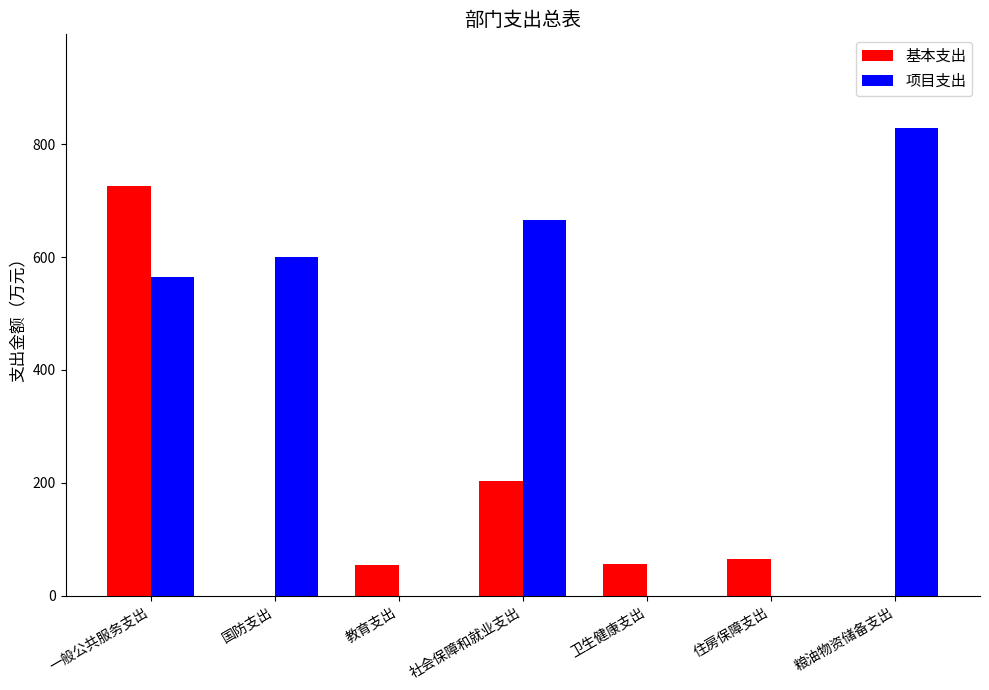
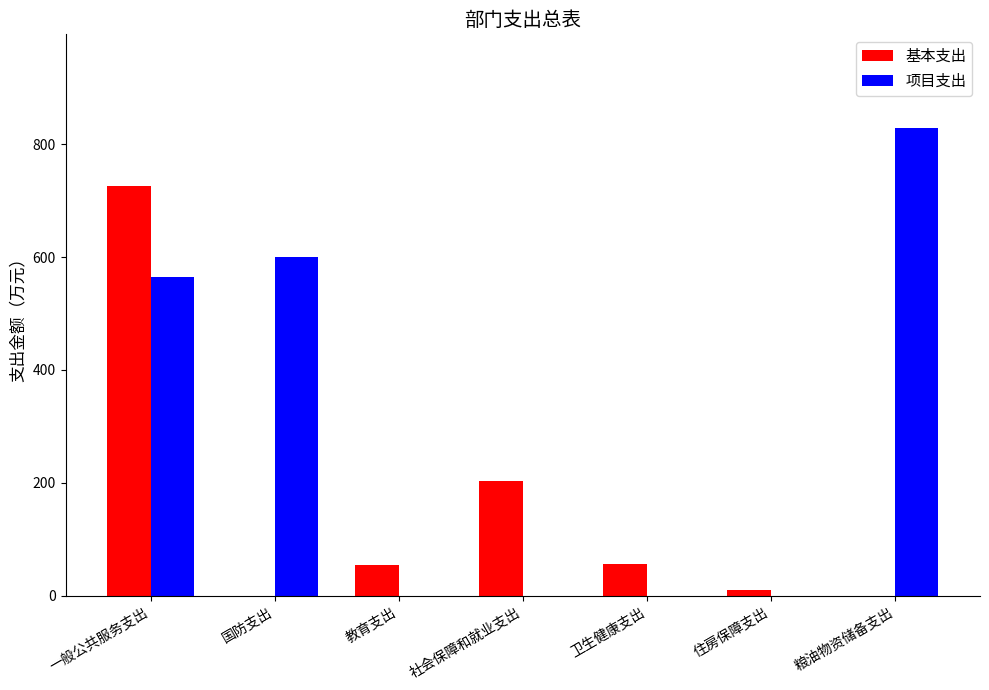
  {
    "基本支出": {
      "一般公共服务支出": 730,
      "国防支出": 0,
      "教育支出": 60,
      "社会保障和就业支出": 200,
      "卫生健康支出": 60,
-     "住房保障支出": 70,
+     "住房保障支出": 10,
      "粮油物资储备支出": 0
    },
    "项目支出": {
      "一般公共服务支出": 560,
      "国防支出": 600,
      "教育支出": 0,
-     "社会保障和就业支出": 670,
+     "社会保障和就业支出": 0,
      "卫生健康支出": 0,
      "住房保障支出": 0,
      "粮油物资储备支出": 830
    }
  }
